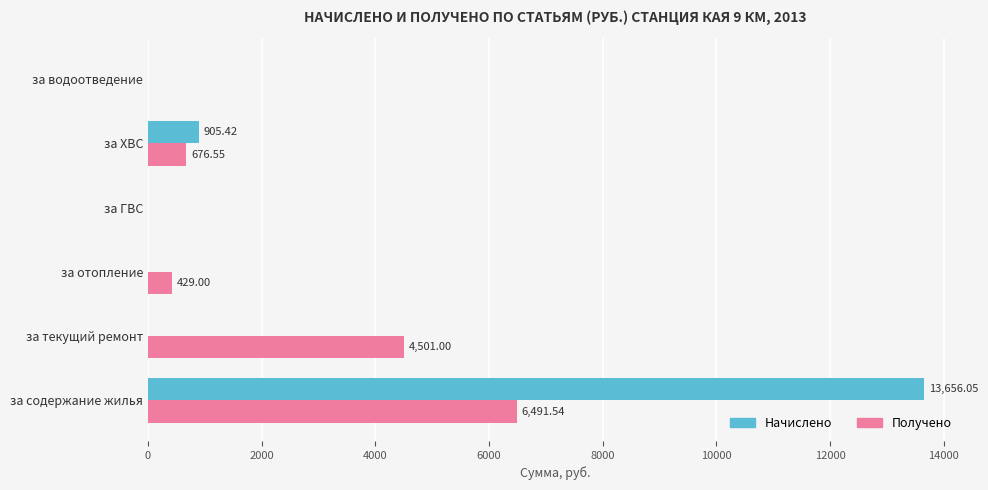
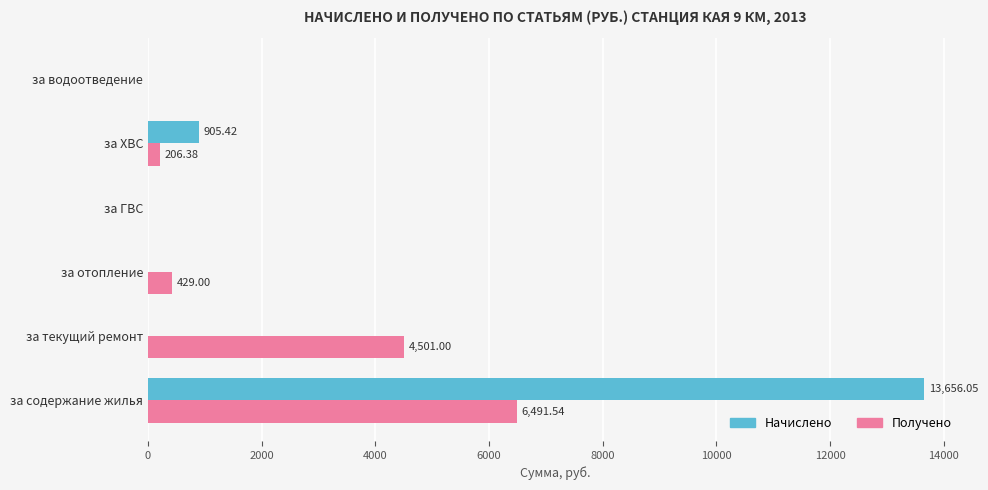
  {
    "Начислено": {
      "за ХВС": "905.42",
      "за содержание жилья": "13,656.05"
    },
    "Получено": {
-     "за ХВС": "676.55",
+     "за ХВС": "206.38",
      "за отопление": "429.00",
      "за текущий ремонт": "4,501.00",
      "за содержание жилья": "6,491.54"
    }
  }
